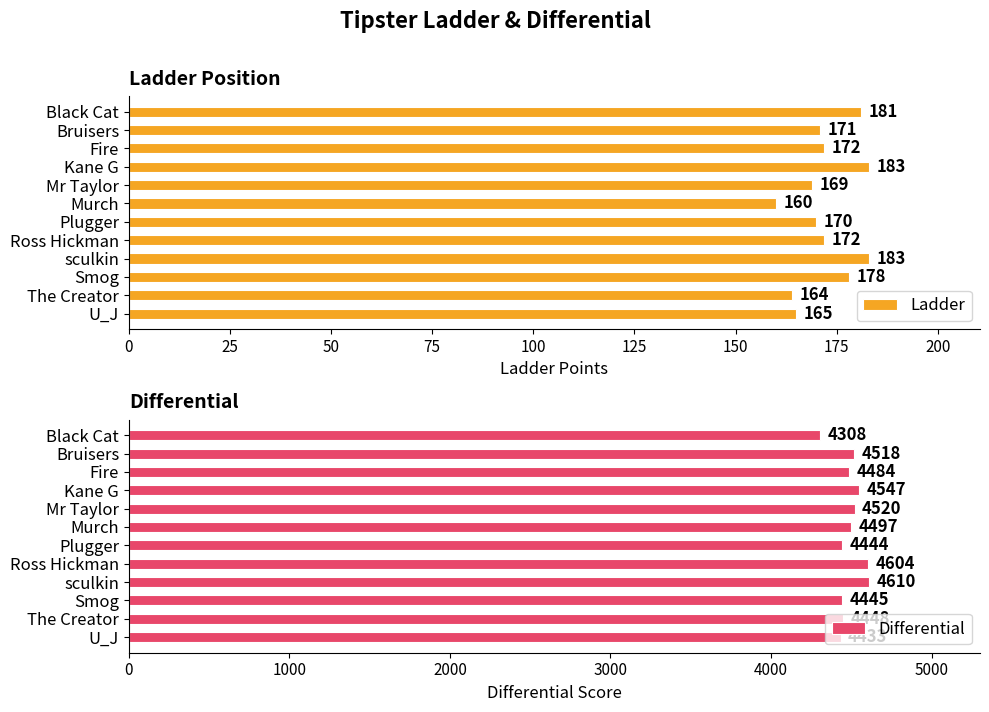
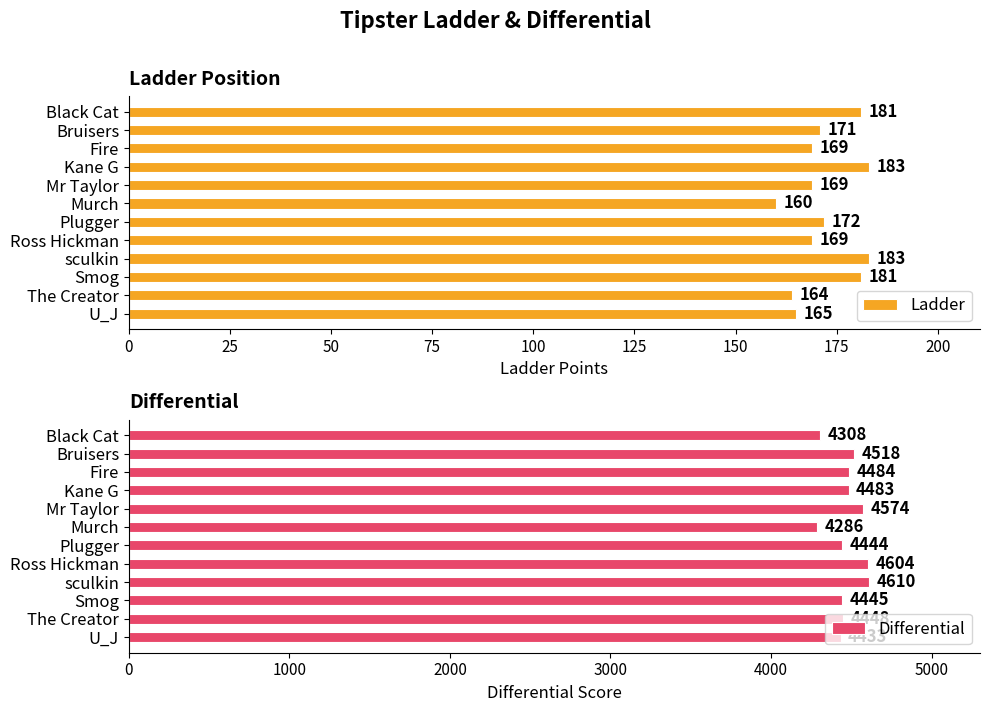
  {
    "Ladder Position": {
      "Black Cat": 181,
      "Bruisers": 171,
-     "Fire": 172,
+     "Fire": 169,
      "Kane G": 183,
      "Mr Taylor": 169,
      "Murch": 160,
-     "Plugger": 170,
-     "Ross Hickman": 172,
+     "Plugger": 172,
+     "Ross Hickman": 169,
      "sculkin": 183,
-     "Smog": 178,
+     "Smog": 181,
      "The Creator": 164,
      "U_J": 165
    },
    "Differential": {
      "Black Cat": 4308,
      "Bruisers": 4518,
      "Fire": 4484,
-     "Kane G": 4547,
-     "Mr Taylor": 4520,
-     "Murch": 4497,
+     "Kane G": 4483,
+     "Mr Taylor": 4574,
+     "Murch": 4286,
      "Plugger": 4444,
      "Ross Hickman": 4604,
      "sculkin": 4610,
      "Smog": 4445
    }
  }
